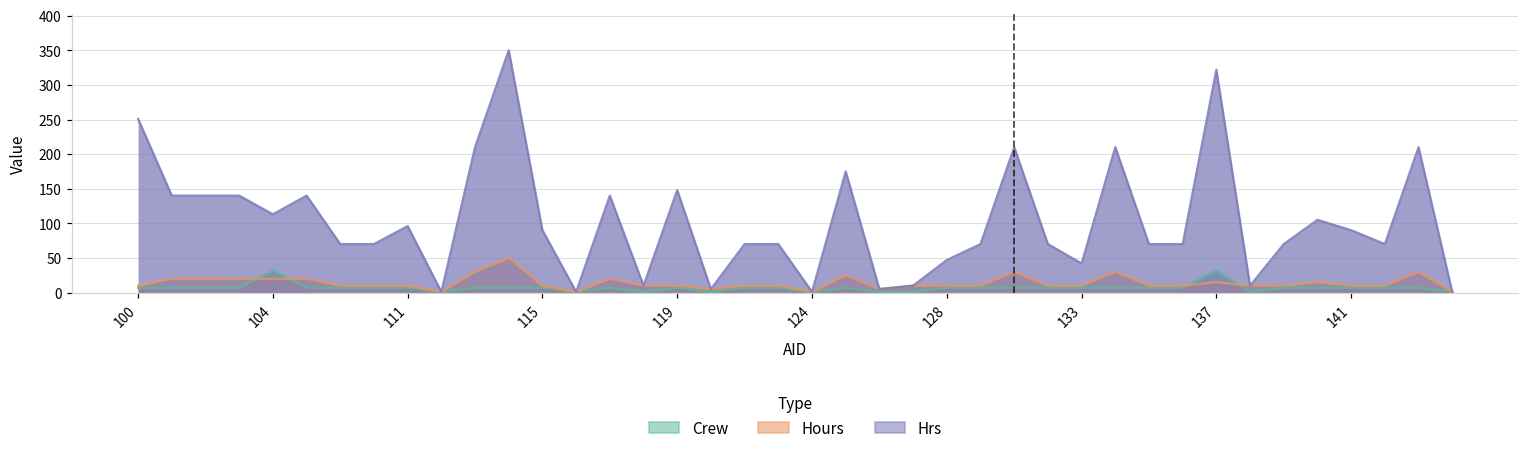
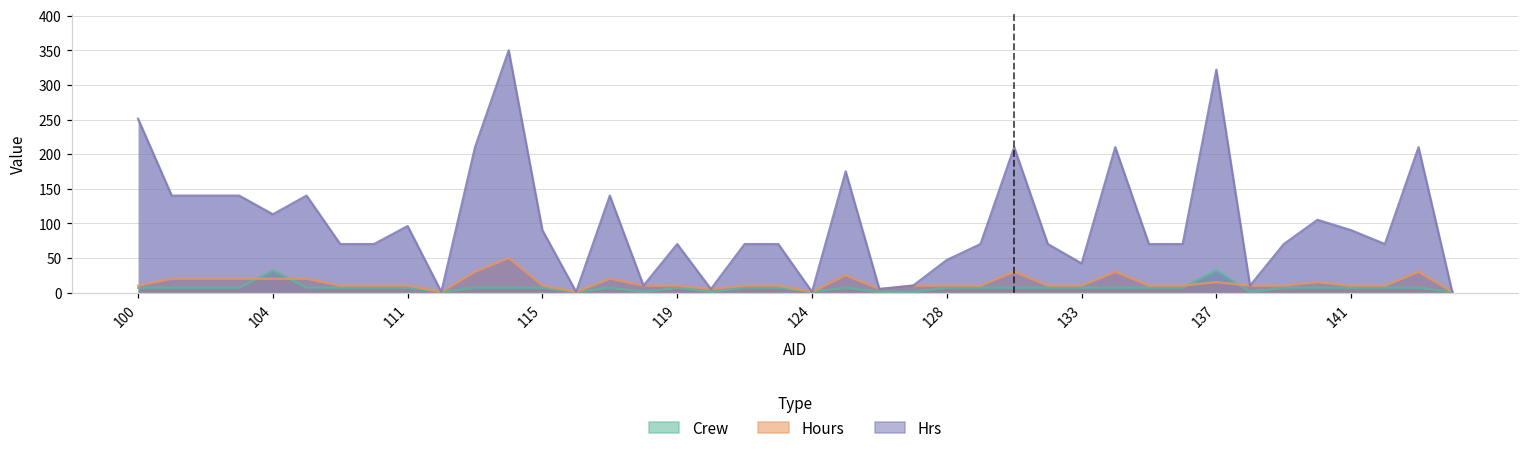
  {
    "Crew": {
      "104": 30,
      "137": 30
    },
    "Hours": {
      "104": 20,
      "137": 20
    },
    "Hrs": {
      "100": 250,
      "104": 110,
      "111": 100,
      "115": 90,
-     "119": 150,
+     "119": 70,
      "128": 50,
      "133": 40,
      "137": 320,
      "141": 90
    }
  }
